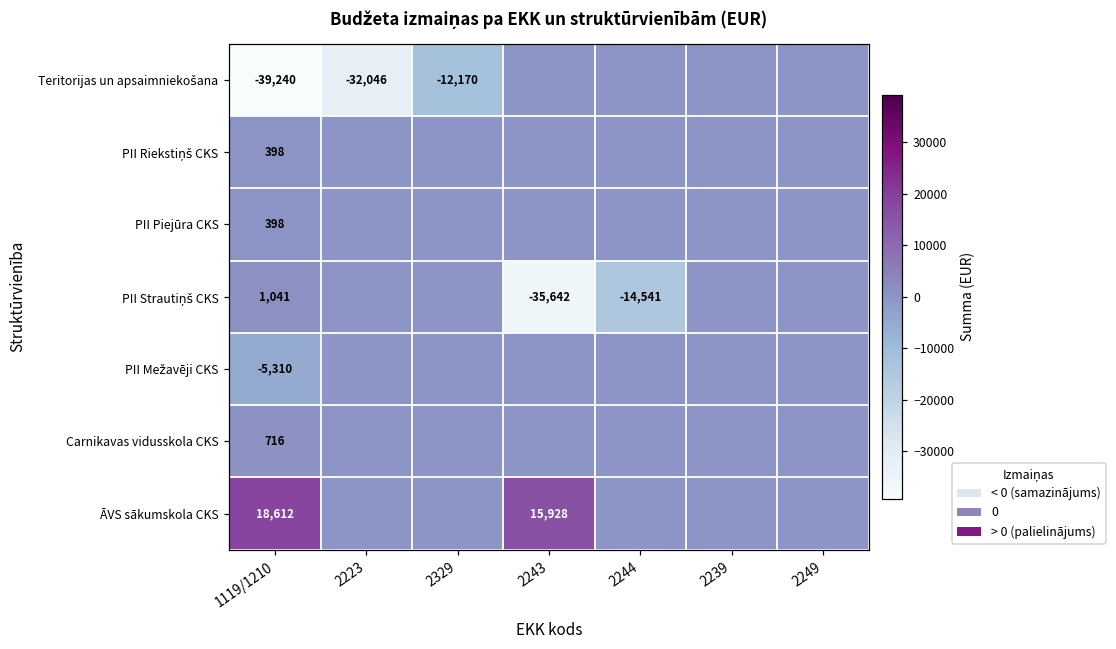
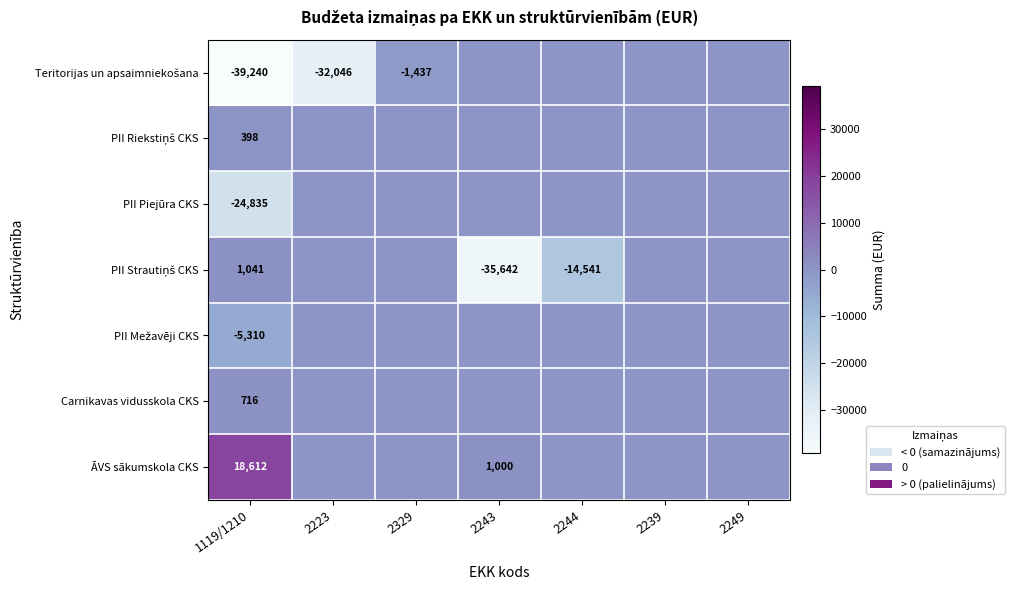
  {
    "Teritorijas un apsaimniekošana": {
      "1119/1210": "-39,240",
      "2223": "-32,046",
-     "2329": "-12,170"
+     "2329": "-1,437"
    },
    "PII Riekstiņš CKS": {
      "1119/1210": "398"
    },
    "PII Piejūra CKS": {
-     "1119/1210": "398"
+     "1119/1210": "-24,835"
    },
    "PII Strautiņš CKS": {
      "1119/1210": "1,041",
      "2243": "-35,642",
      "2244": "-14,541"
    },
    "PII Mežavēji CKS": {
      "1119/1210": "-5,310"
    },
    "Carnikavas vidusskola CKS": {
      "1119/1210": "716"
    },
    "ĀVS sākumskola CKS": {
      "1119/1210": "18,612",
-     "2243": "15,928"
+     "2243": "1,000"
    }
  }
